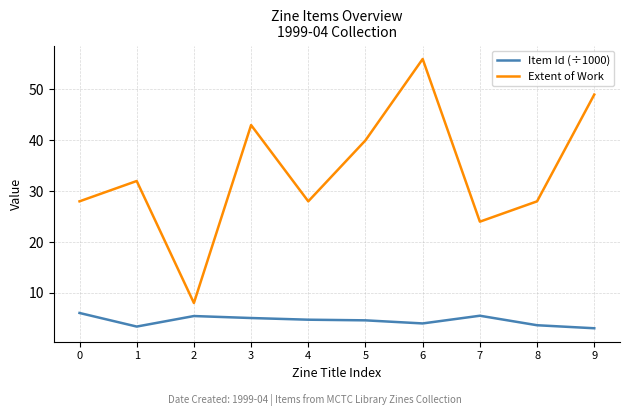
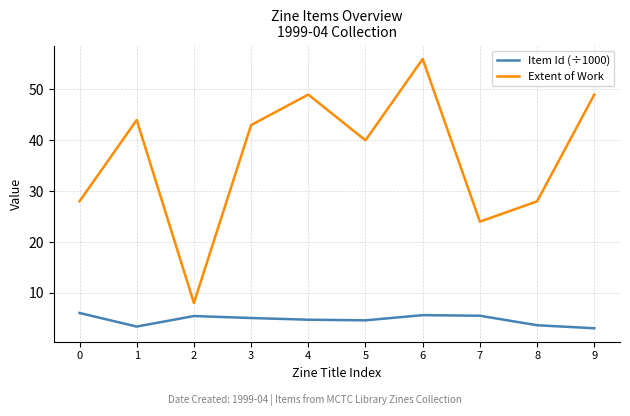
  {
    "Item Id (÷1000)": {
      "0": 6,
      "1": 3,
      "2": 5,
      "3": 5,
      "4": 5,
      "5": 5,
-     "6": 4,
+     "6": 6,
      "7": 5,
      "8": 4,
      "9": 3
    },
    "Extent of Work": {
      "0": 28,
-     "1": 32,
+     "1": 44,
      "2": 8,
      "3": 43,
-     "4": 28,
+     "4": 49,
      "5": 40,
      "6": 56,
      "7": 24,
      "8": 28,
      "9": 49
    }
  }
